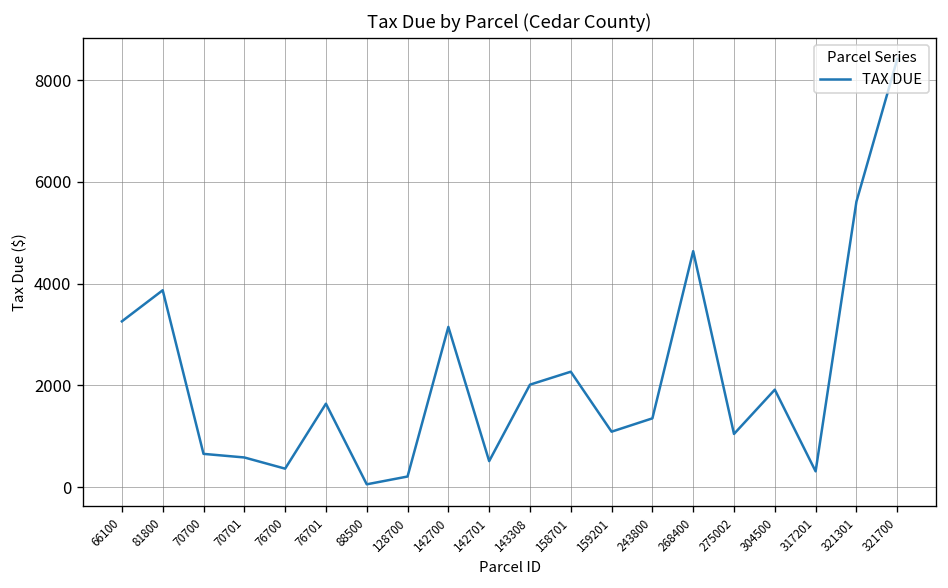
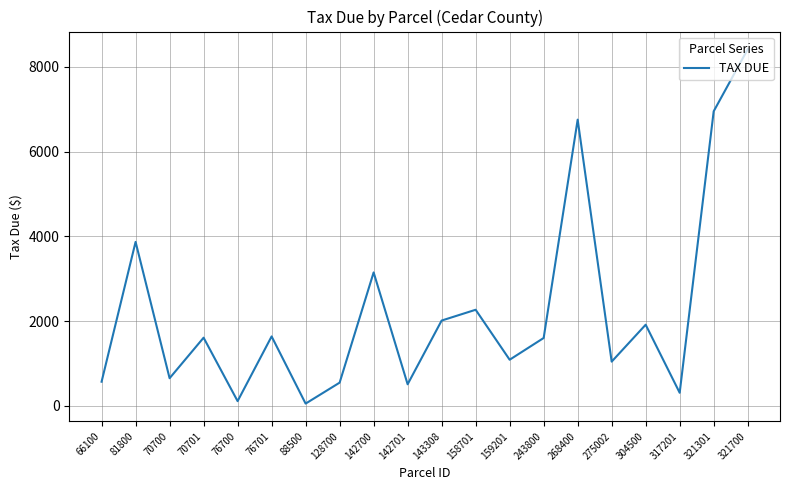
  {
-   "66100": 3300,
+   "66100": 600,
    "81800": 3900,
    "70700": 700,
-   "70701": 600,
-   "76700": 400,
+   "70701": 1600,
+   "76700": 100,
    "76701": 1600,
    "88500": 100,
-   "128700": 200,
+   "128700": 500,
    "142700": 3100,
    "142701": 500,
    "143308": 2000,
    "158701": 2300,
    "159201": 1100,
-   "243800": 1400,
-   "268400": 4600,
+   "243800": 1600,
+   "268400": 6800,
    "275002": 1000,
    "304500": 1900,
    "317201": 300,
-   "321301": 5600
+   "321301": 6900
  }
